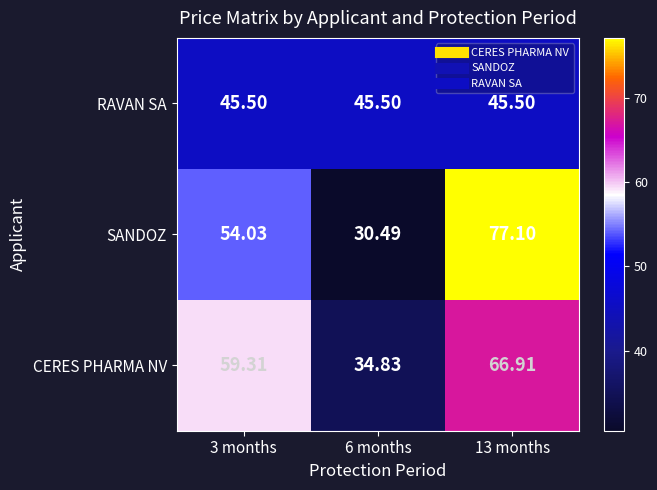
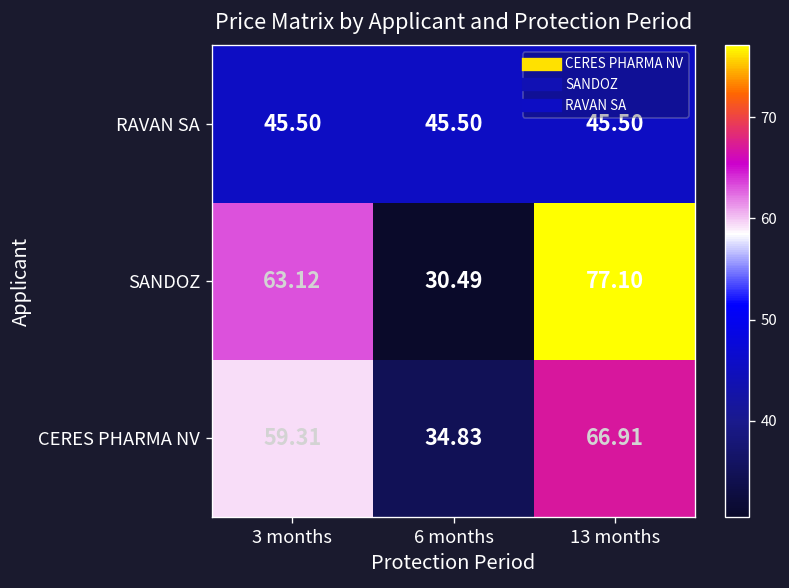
  {
    "RAVAN SA": {
      "3 months": 45.50,
      "6 months": 45.50,
      "13 months": 45.50
    },
    "SANDOZ": {
-     "3 months": 54.03,
+     "3 months": 63.12,
      "6 months": 30.49,
      "13 months": 77.10
    },
    "CERES PHARMA NV": {
      "6 months": 34.83,
      "13 months": 66.91
    }
  }
